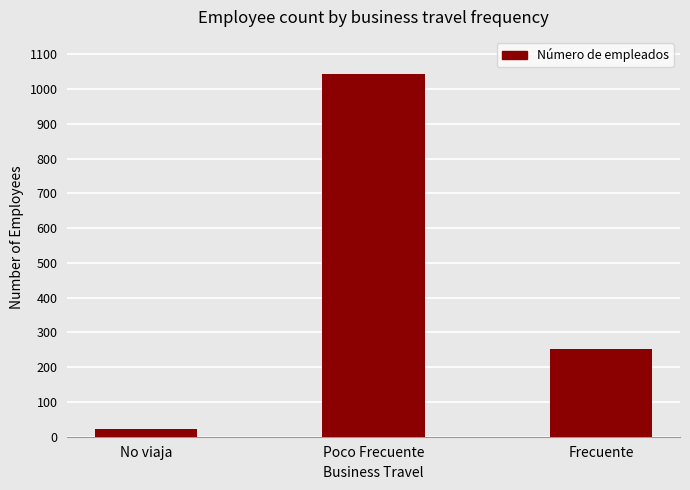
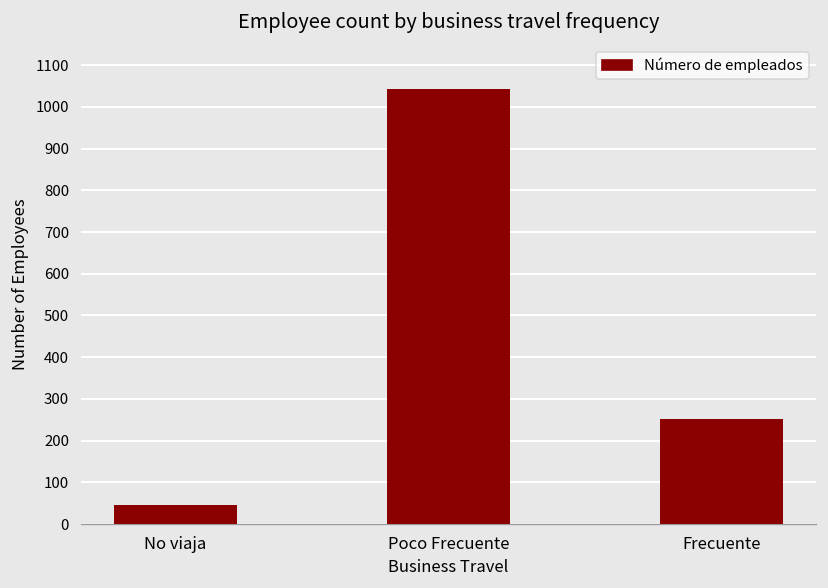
  {
-   "No viaja": 20,
+   "No viaja": 50,
    "Poco Frecuente": 1040,
    "Frecuente": 250
  }
